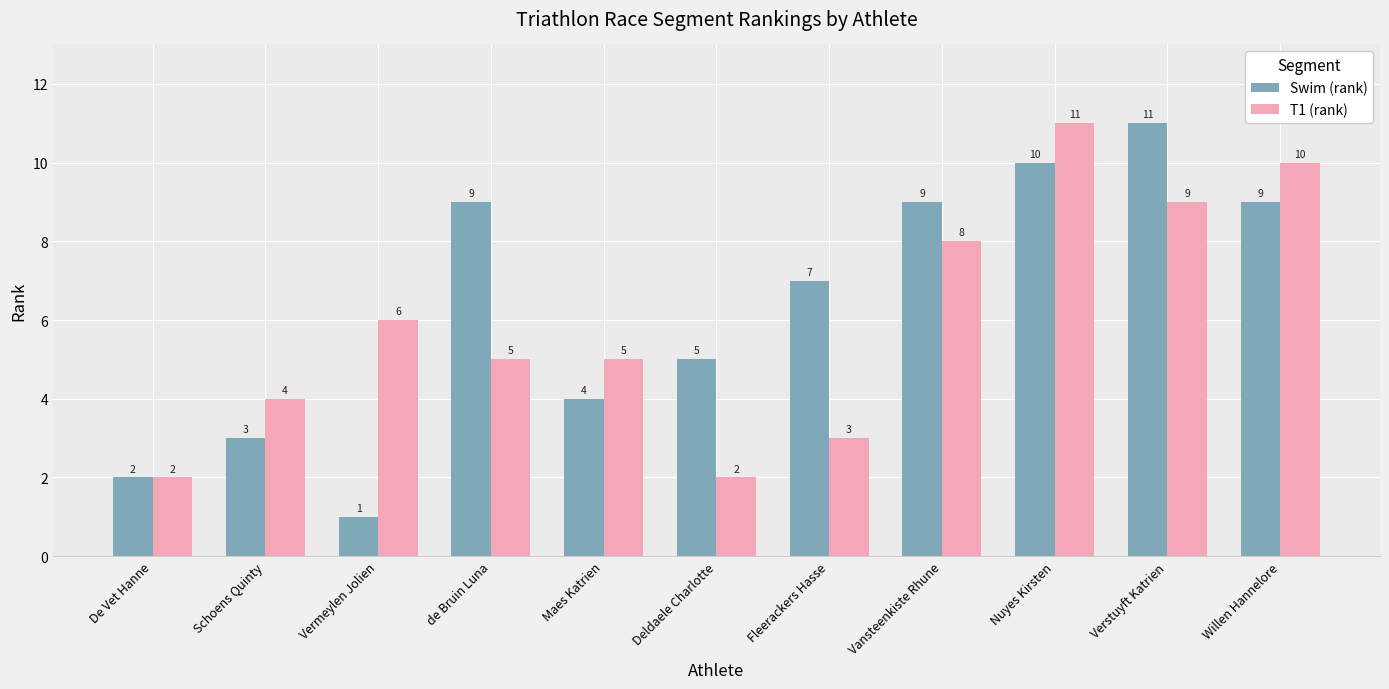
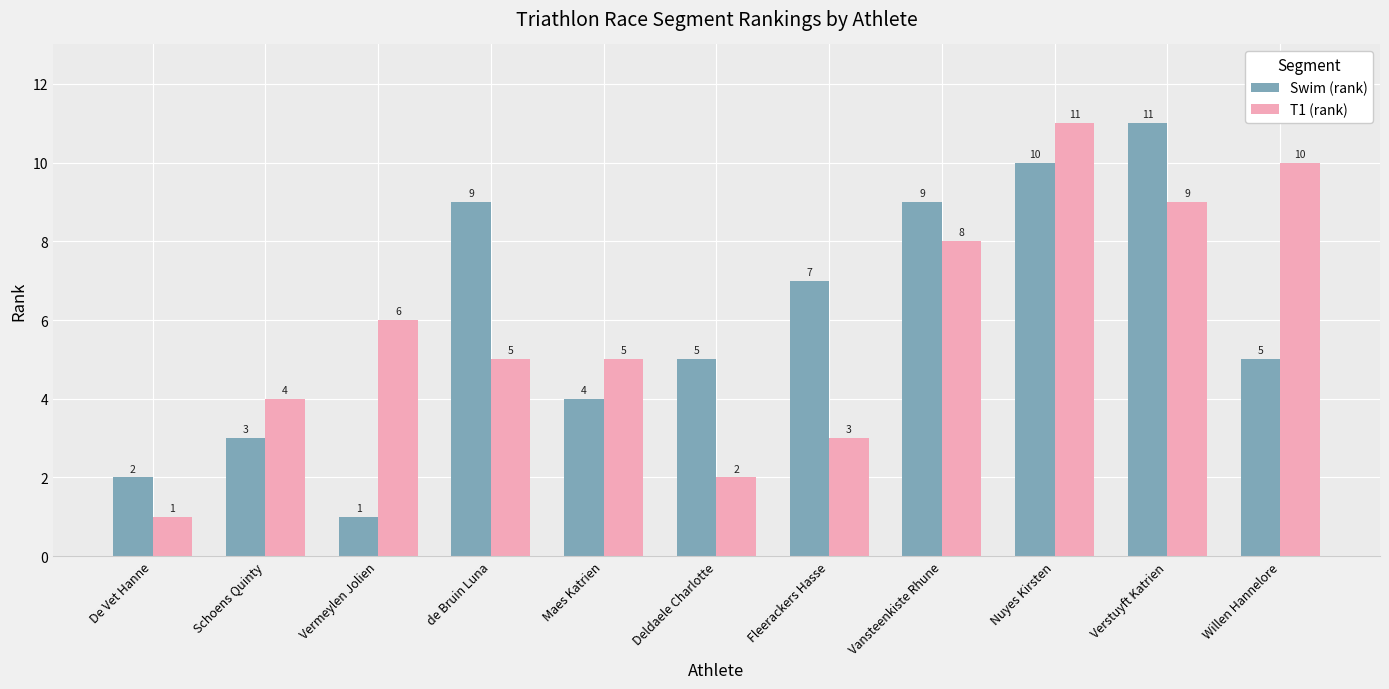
  {
    "Swim (rank)": {
      "De Vet Hanne": 2,
      "Schoens Quinty": 3,
      "Vermeylen Jolien": 1,
      "de Bruin Luna": 9,
      "Maes Katrien": 4,
      "Deldaele Charlotte": 5,
      "Fleerackers Hasse": 7,
      "Vansteenkiste Rhune": 9,
      "Nuyes Kirsten": 10,
      "Verstuyft Katrien": 11,
-     "Willen Hannelore": 9
+     "Willen Hannelore": 5
    },
    "T1 (rank)": {
-     "De Vet Hanne": 2,
+     "De Vet Hanne": 1,
      "Schoens Quinty": 4,
      "Vermeylen Jolien": 6,
      "de Bruin Luna": 5,
      "Maes Katrien": 5,
      "Deldaele Charlotte": 2,
      "Fleerackers Hasse": 3,
      "Vansteenkiste Rhune": 8,
      "Nuyes Kirsten": 11,
      "Verstuyft Katrien": 9,
      "Willen Hannelore": 10
    }
  }
